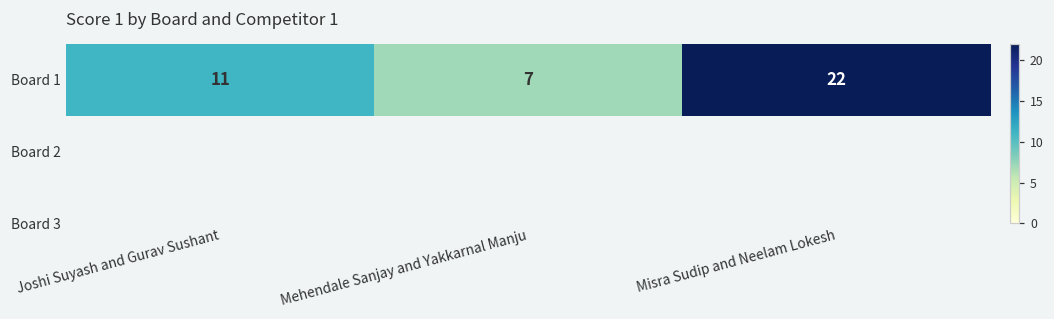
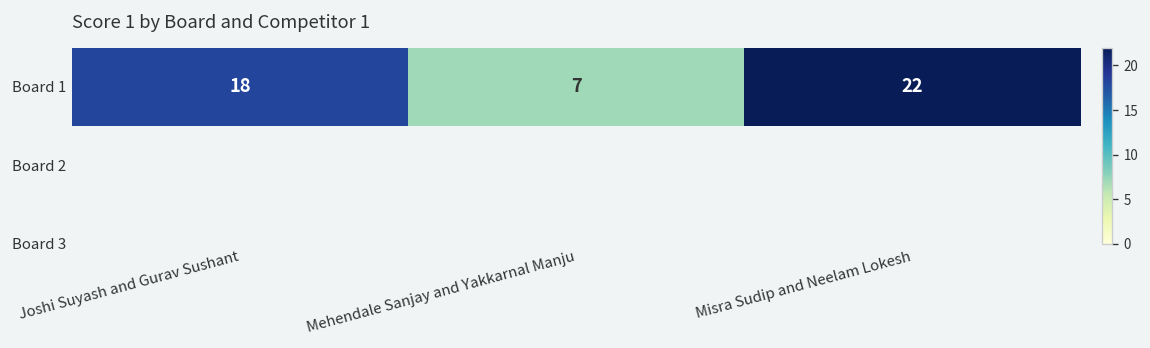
  {
    "Board 1": {
-     "Joshi Suyash and Gurav Sushant": 11,
+     "Joshi Suyash and Gurav Sushant": 18,
      "Mehendale Sanjay and Yakkarnal Manju": 7,
      "Misra Sudip and Neelam Lokesh": 22
    }
  }
